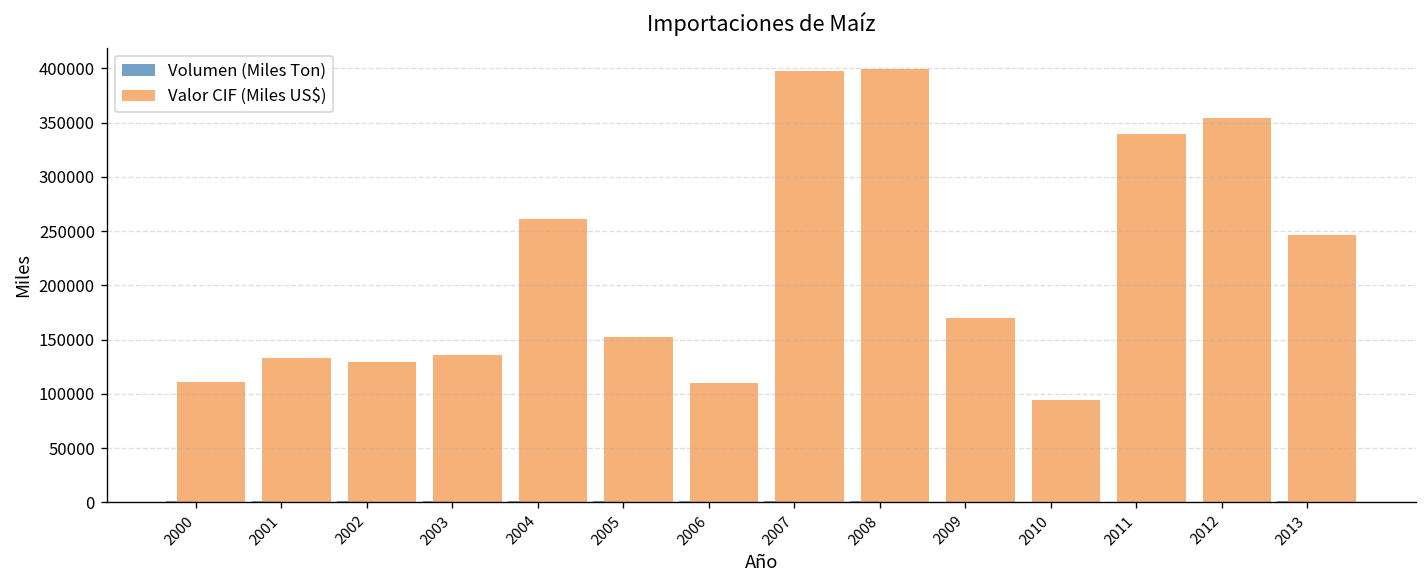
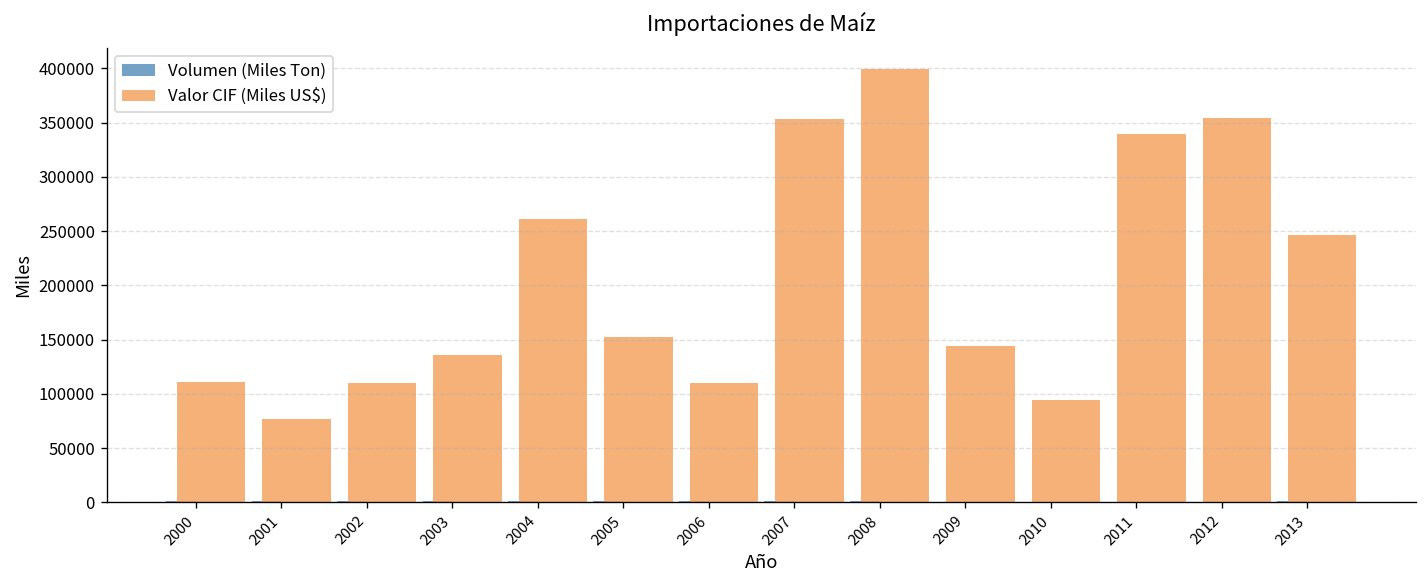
  {
    "Valor CIF (Miles US$)": {
      "2000": 110000,
-     "2001": 130000,
-     "2002": 130000,
+     "2001": 80000,
+     "2002": 110000,
      "2003": 140000,
      "2004": 260000,
      "2005": 150000,
      "2006": 110000,
-     "2007": 400000,
+     "2007": 350000,
      "2008": 400000,
-     "2009": 170000,
+     "2009": 140000,
      "2010": 90000,
      "2011": 340000,
      "2012": 350000,
      "2013": 250000
    }
  }
